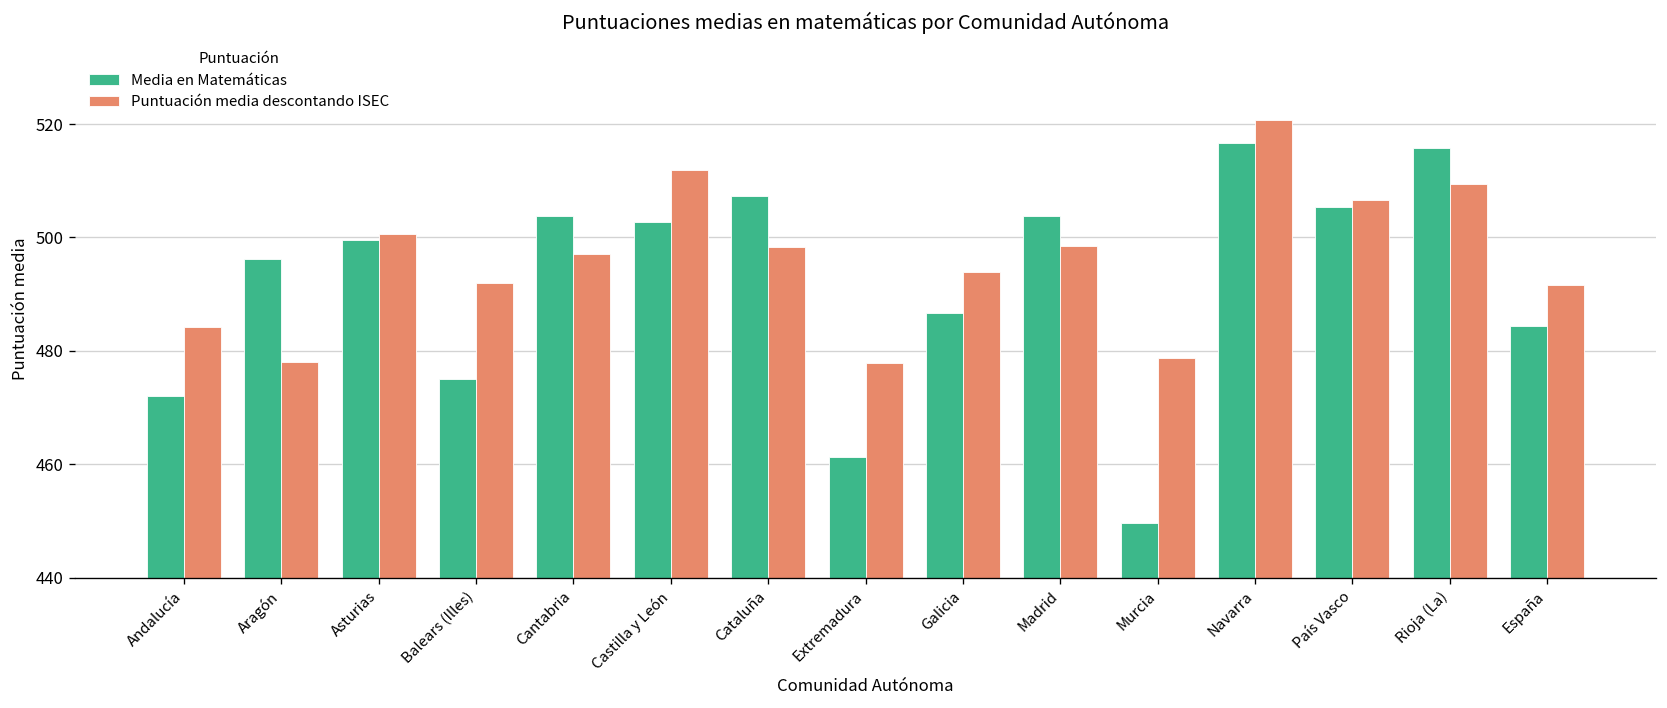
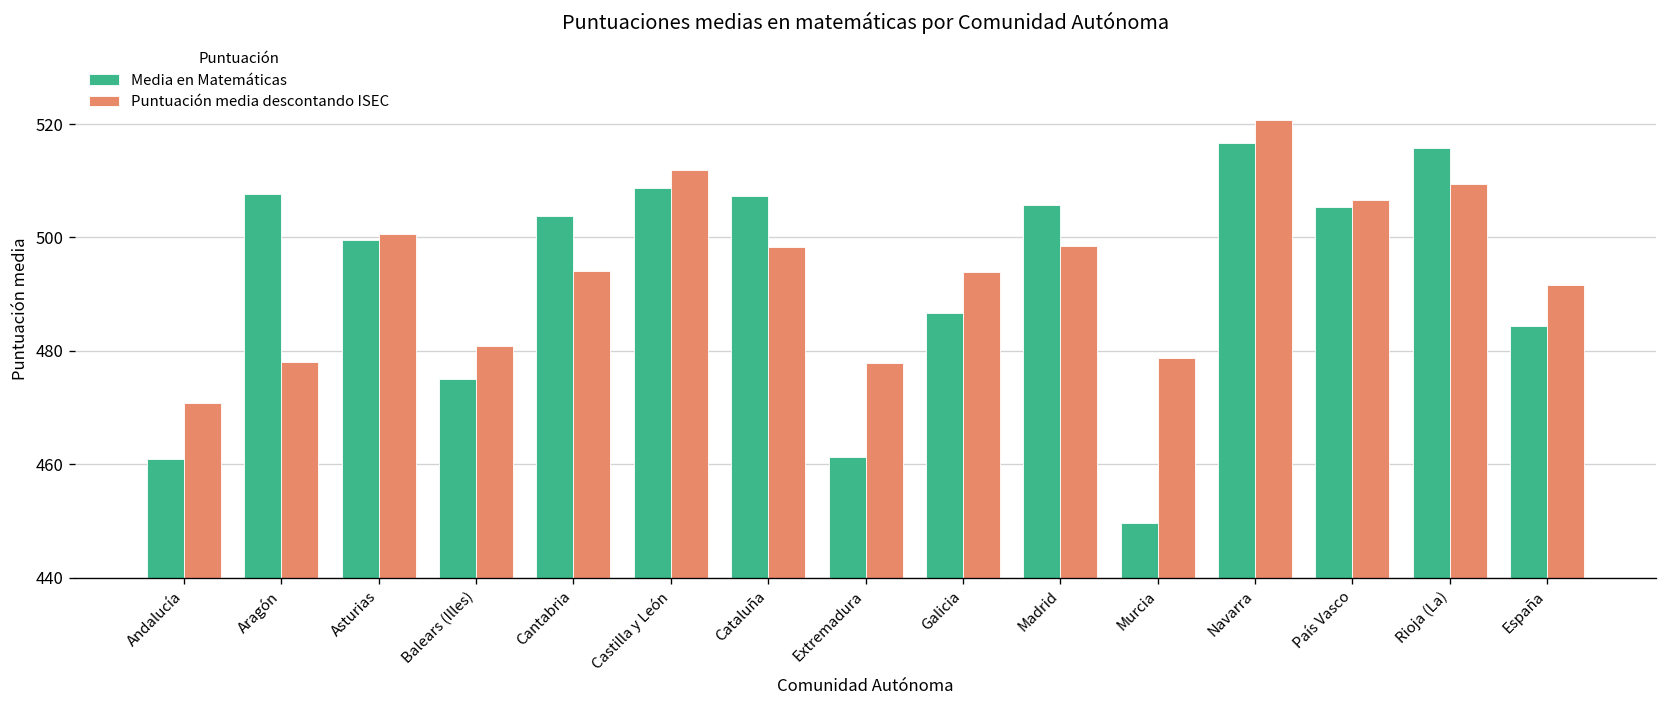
  {
    "Media en Matemáticas": {
-     "Andalucía": 472,
-     "Aragón": 496,
+     "Andalucía": 461,
+     "Aragón": 508,
      "Asturias": 500,
      "Balears (Illes)": 475,
      "Cantabria": 504,
-     "Castilla y León": 503,
+     "Castilla y León": 509,
      "Cataluña": 507,
      "Extremadura": 461,
      "Galicia": 487,
-     "Madrid": 504,
+     "Madrid": 506,
      "Murcia": 450,
      "Navarra": 517,
      "País Vasco": 505,
      "Rioja (La)": 516,
      "España": 484
    },
    "Puntuación media descontando ISEC": {
-     "Andalucía": 484,
+     "Andalucía": 471,
      "Aragón": 478,
      "Asturias": 501,
-     "Balears (Illes)": 492,
-     "Cantabria": 497,
+     "Balears (Illes)": 481,
+     "Cantabria": 494,
      "Castilla y León": 512,
      "Cataluña": 498,
      "Extremadura": 478,
      "Galicia": 494,
      "Madrid": 498,
      "Murcia": 479,
      "Navarra": 521,
      "País Vasco": 507,
      "Rioja (La)": 509,
      "España": 492
    }
  }
